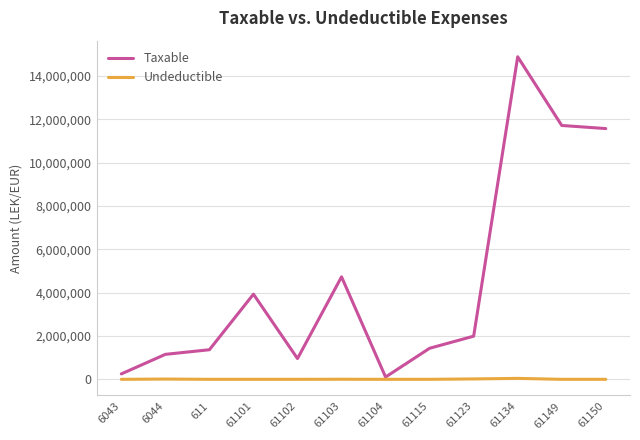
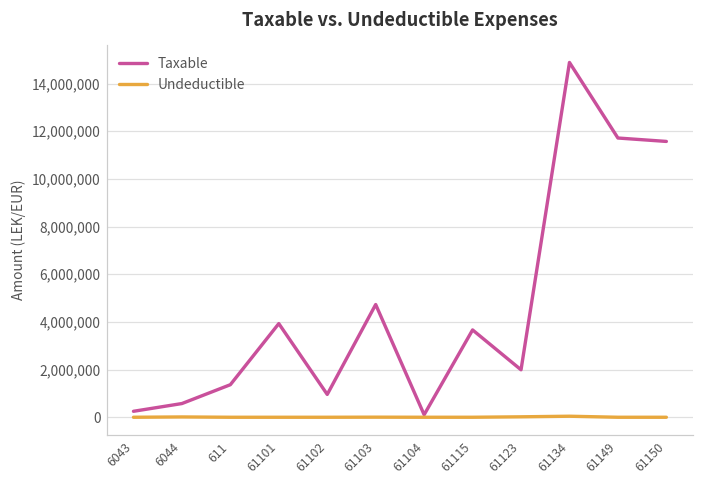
  {
    "Taxable": {
      "6043": "300,000",
-     "6044": "1,200,000",
+     "6044": "600,000",
      "611": "1,400,000",
      "61101": "3,900,000",
      "61102": "1,000,000",
      "61103": "4,700,000",
-     "61115": "1,400,000",
+     "61115": "3,700,000",
      "61123": "2,000,000",
      "61134": "14,900,000",
      "61149": "11,700,000",
      "61150": "11,600,000"
    },
    "Undeductible": {
      "6043": "0",
      "6044": "0",
      "611": "0",
      "61101": "0",
      "61102": "0",
      "61103": "0",
      "61115": "0",
      "61123": "0",
      "61134": "0",
      "61149": "0",
      "61150": "0"
    }
  }
